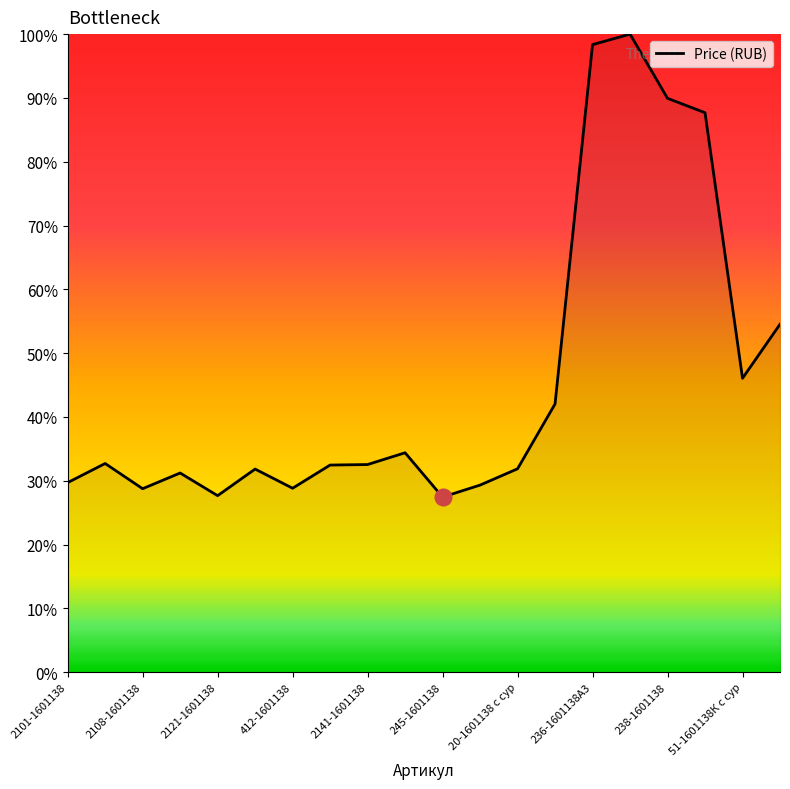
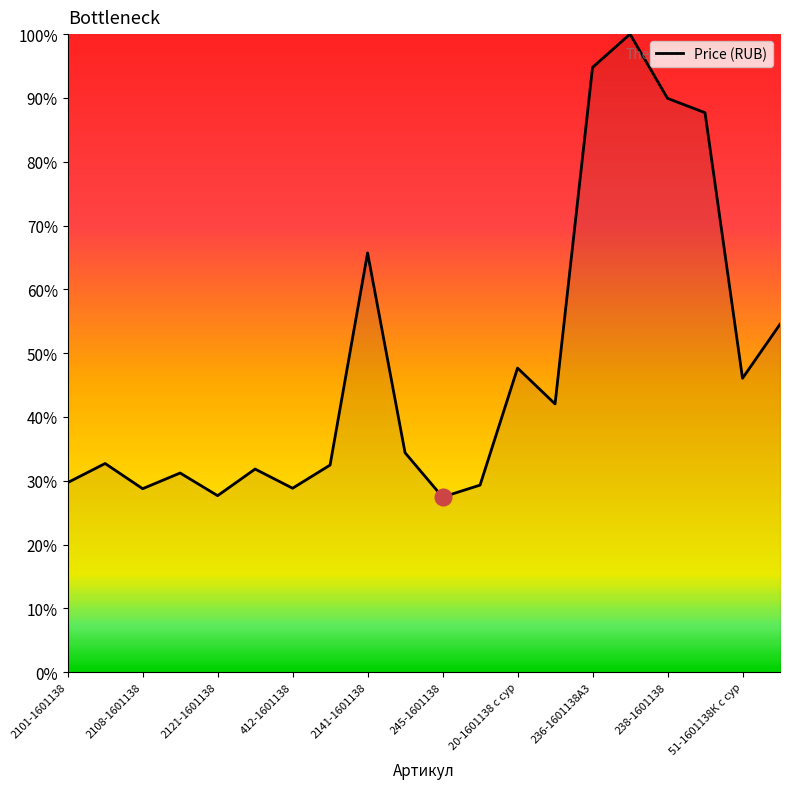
  {
    "Price (RUB)": {
      "2101-1601138": "30%",
      "2108-1601138": "29%",
      "2121-1601138": "28%",
      "412-1601138": "29%",
-     "2141-1601138": "33%",
-     "20-1601138 с сур": "32%",
-     "236-1601138А3": "98%",
+     "2141-1601138": "66%",
+     "20-1601138 с сур": "48%",
+     "236-1601138А3": "95%",
      "238-1601138": "90%",
      "51-1601138К с сур": "46%"
    }
  }
